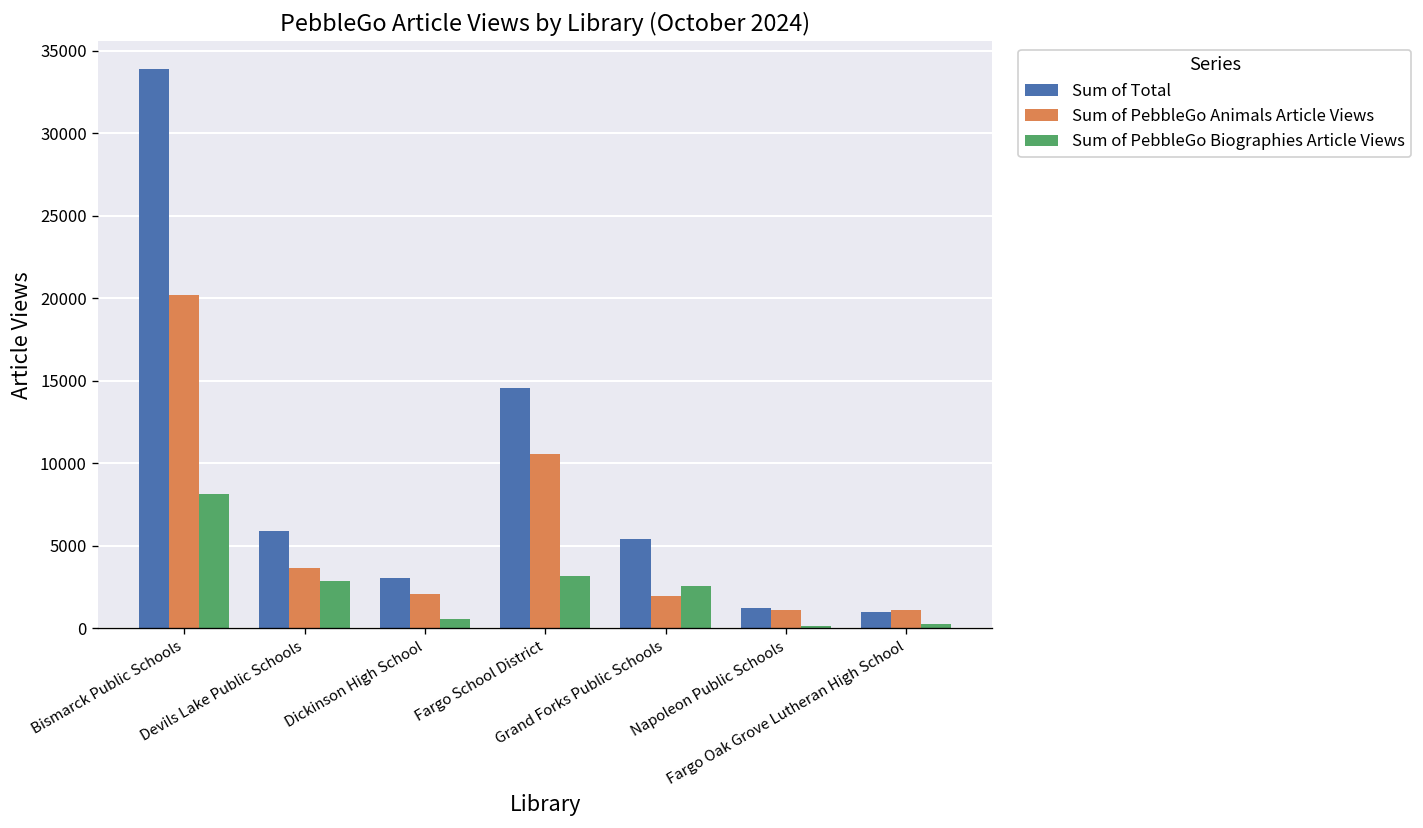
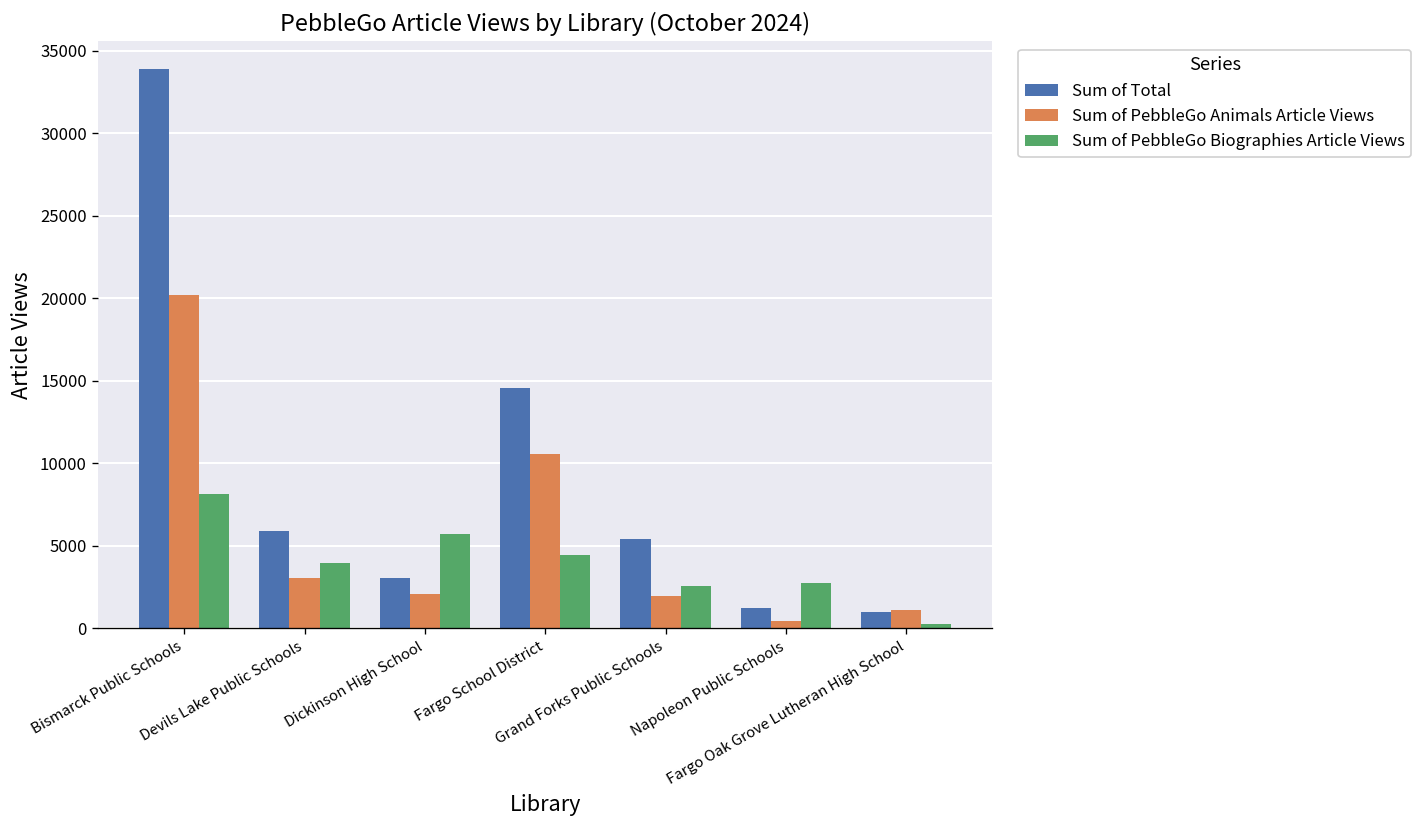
  {
    "Sum of Total": {
      "Bismarck Public Schools": 33900,
      "Devils Lake Public Schools": 5900,
      "Dickinson High School": 3000,
      "Fargo School District": 14600,
      "Grand Forks Public Schools": 5400,
      "Napoleon Public Schools": 1200,
      "Fargo Oak Grove Lutheran High School": 900
    },
    "Sum of PebbleGo Animals Article Views": {
      "Bismarck Public Schools": 20200,
-     "Devils Lake Public Schools": 3700,
+     "Devils Lake Public Schools": 3000,
      "Dickinson High School": 2100,
      "Fargo School District": 10600,
      "Grand Forks Public Schools": 1900,
-     "Napoleon Public Schools": 1100,
+     "Napoleon Public Schools": 400,
      "Fargo Oak Grove Lutheran High School": 1100
    },
    "Sum of PebbleGo Biographies Article Views": {
      "Bismarck Public Schools": 8100,
-     "Devils Lake Public Schools": 2800,
-     "Dickinson High School": 600,
-     "Fargo School District": 3200,
+     "Devils Lake Public Schools": 3900,
+     "Dickinson High School": 5700,
+     "Fargo School District": 4400,
      "Grand Forks Public Schools": 2600,
-     "Napoleon Public Schools": 100,
+     "Napoleon Public Schools": 2700,
      "Fargo Oak Grove Lutheran High School": 300
    }
  }
